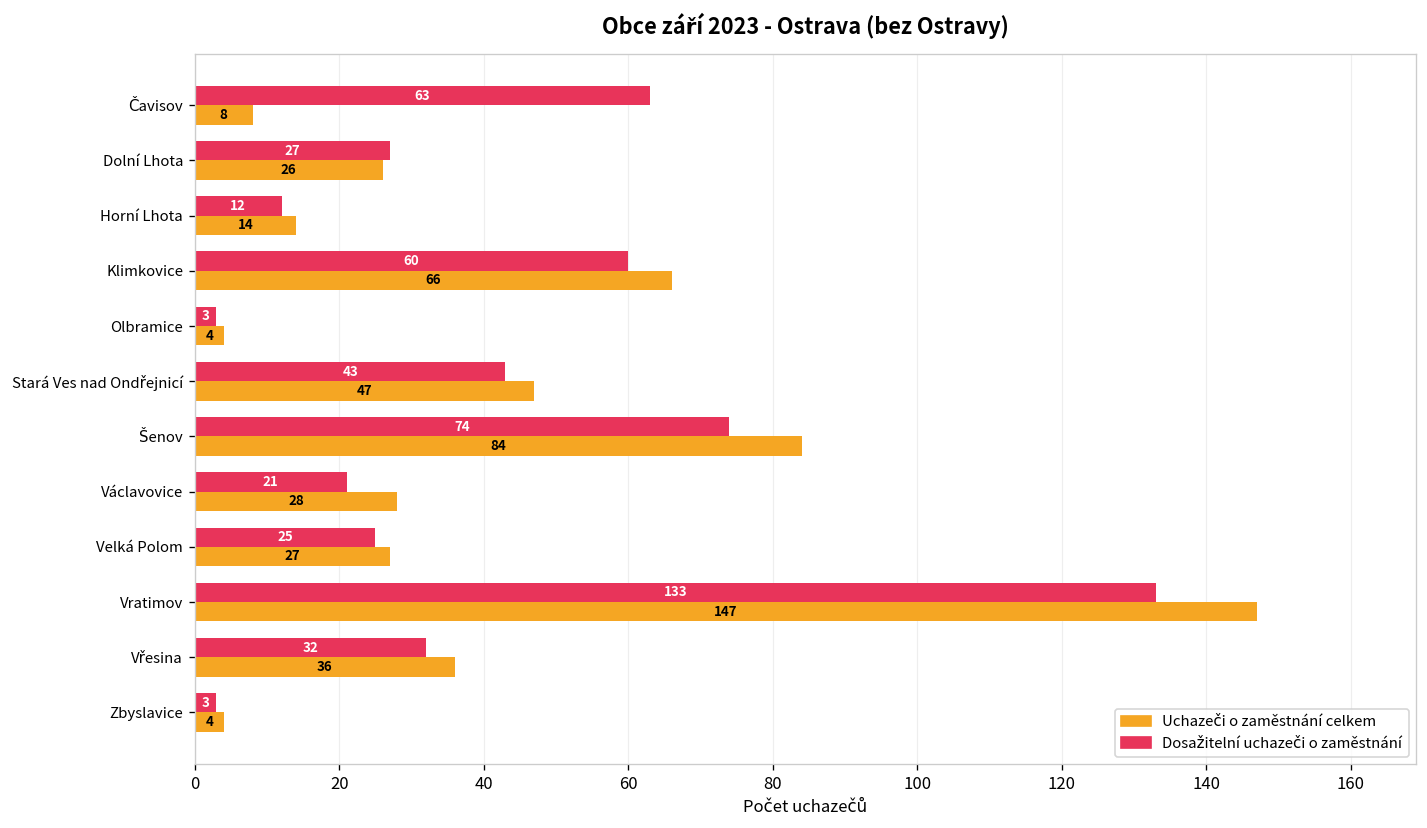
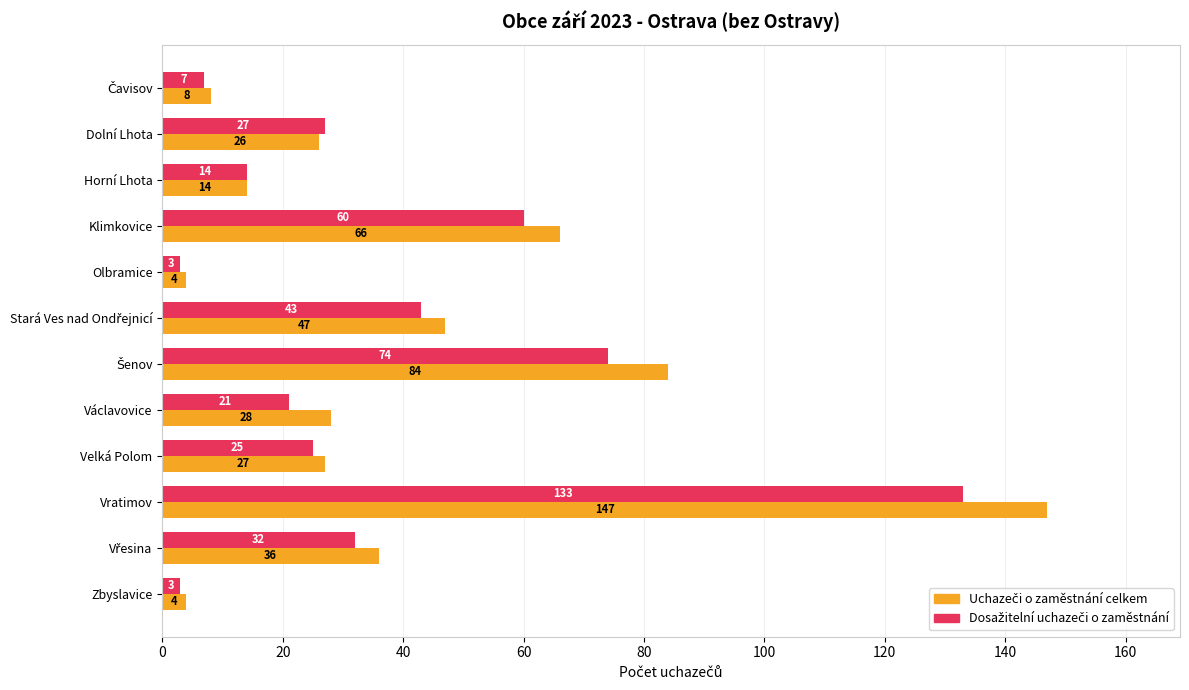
  {
    "Uchazeči o zaměstnání celkem": {
      "Čavisov": 8,
      "Dolní Lhota": 26,
      "Horní Lhota": 14,
      "Klimkovice": 66,
      "Olbramice": 4,
      "Stará Ves nad Ondřejnicí": 47,
      "Šenov": 84,
      "Václavovice": 28,
      "Velká Polom": 27,
      "Vratimov": 147,
      "Vřesina": 36,
      "Zbyslavice": 4
    },
    "Dosažitelní uchazeči o zaměstnání": {
-     "Čavisov": 63,
+     "Čavisov": 7,
      "Dolní Lhota": 27,
-     "Horní Lhota": 12,
+     "Horní Lhota": 14,
      "Klimkovice": 60,
      "Olbramice": 3,
      "Stará Ves nad Ondřejnicí": 43,
      "Šenov": 74,
      "Václavovice": 21,
      "Velká Polom": 25,
      "Vratimov": 133,
      "Vřesina": 32,
      "Zbyslavice": 3
    }
  }
